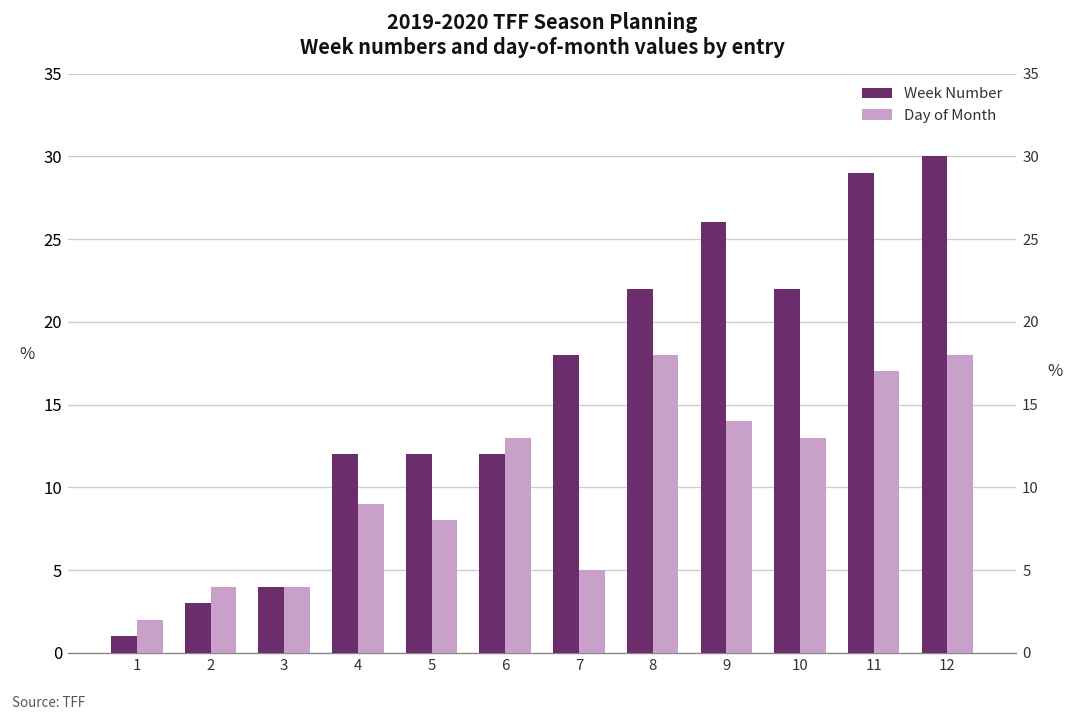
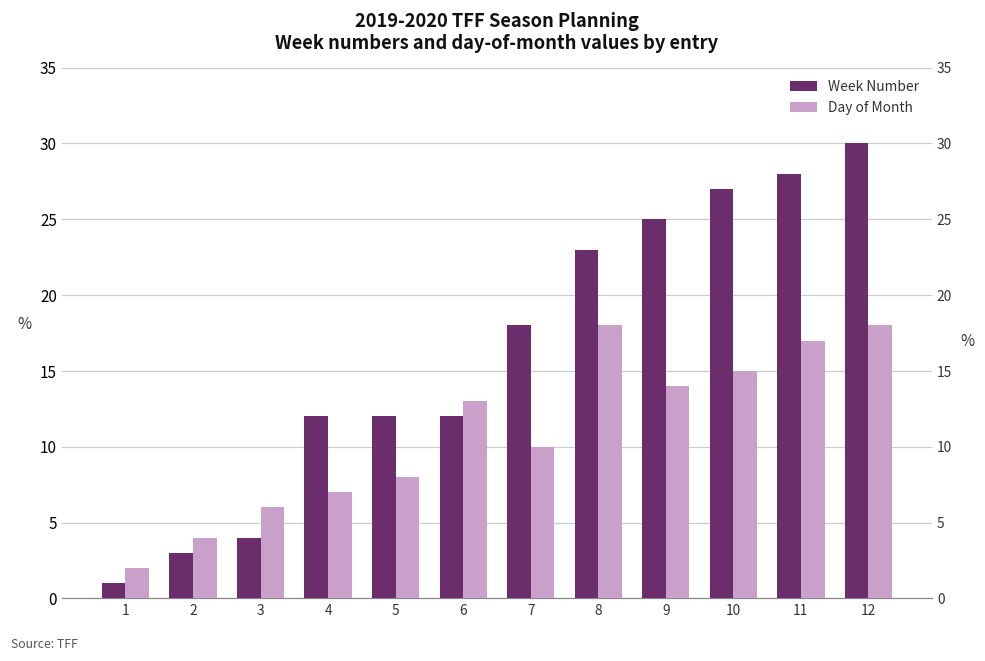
  {
    "Week Number": {
      "1": 1,
      "2": 3,
      "3": 4,
      "4": 12,
      "5": 12,
      "6": 12,
      "7": 18,
-     "8": 22,
-     "9": 26,
-     "10": 22,
-     "11": 29,
+     "8": 23,
+     "9": 25,
+     "10": 27,
+     "11": 28,
      "12": 30
    },
    "Day of Month": {
      "1": 2,
      "2": 4,
-     "3": 4,
-     "4": 9,
+     "3": 6,
+     "4": 7,
      "5": 8,
      "6": 13,
-     "7": 5,
+     "7": 10,
      "8": 18,
      "9": 14,
-     "10": 13,
+     "10": 15,
      "11": 17,
      "12": 18
    }
  }
